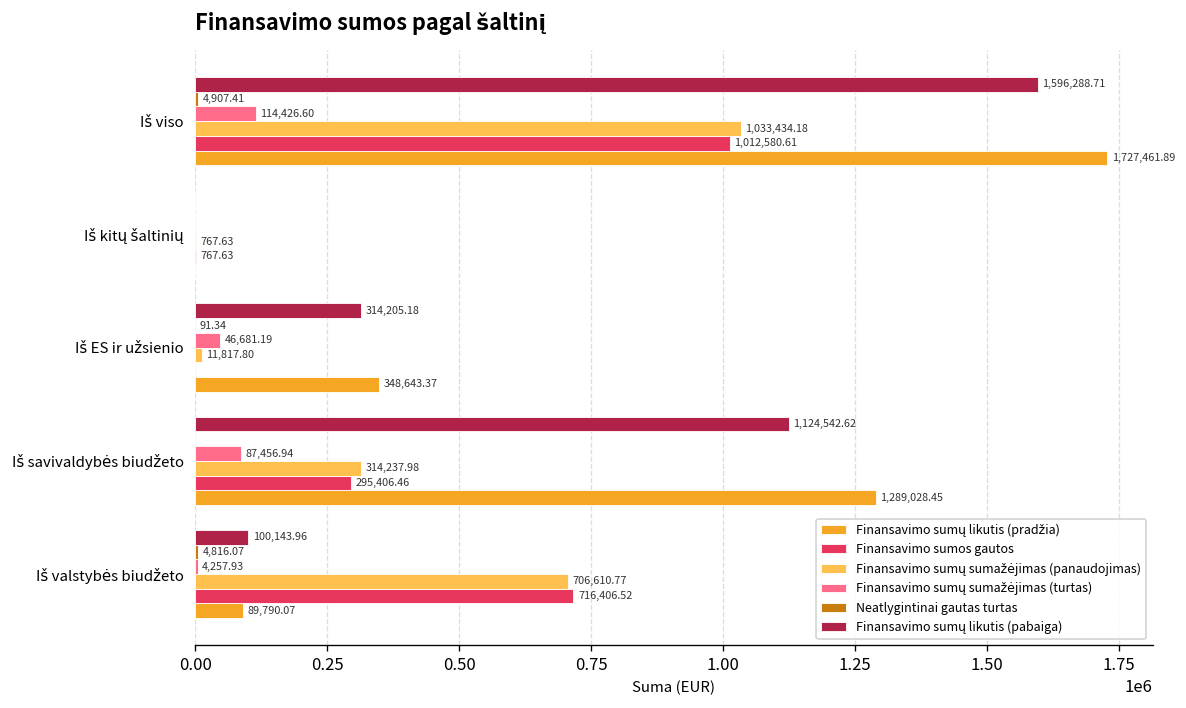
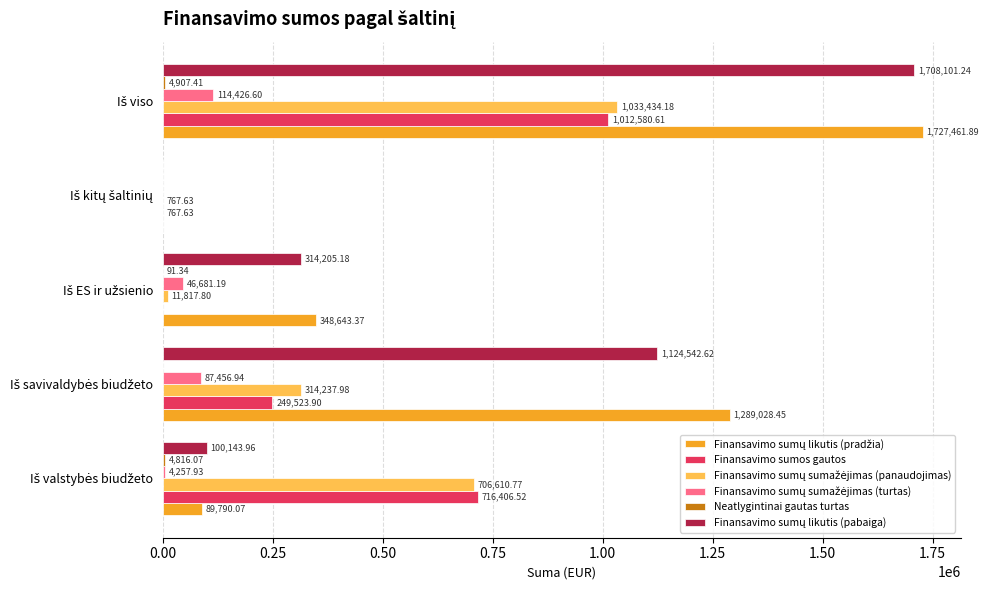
  {
    "Finansavimo sumos gautos": {
      "Iš viso": "1,012,580.61",
      "Iš kitų šaltinių": "767.63",
-     "Iš savivaldybės biudžeto": "295,406.46",
+     "Iš savivaldybės biudžeto": "249,523.90",
      "Iš valstybės biudžeto": "716,406.52"
    },
    "Finansavimo sumų sumažėjimas (turtas)": {
      "Iš viso": "114,426.60",
      "Iš ES ir užsienio": "46,681.19",
      "Iš savivaldybės biudžeto": "87,456.94",
      "Iš valstybės biudžeto": "4,257.93"
    },
    "Neatlygintinai gautas turtas": {
      "Iš viso": "4,907.41",
      "Iš ES ir užsienio": "91.34",
      "Iš valstybės biudžeto": "4,816.07"
    },
    "Finansavimo sumų likutis (pabaiga)": {
-     "Iš viso": "1,596,288.71",
+     "Iš viso": "1,708,101.24",
      "Iš ES ir užsienio": "314,205.18",
      "Iš savivaldybės biudžeto": "1,124,542.62",
      "Iš valstybės biudžeto": "100,143.96"
    }
  }
